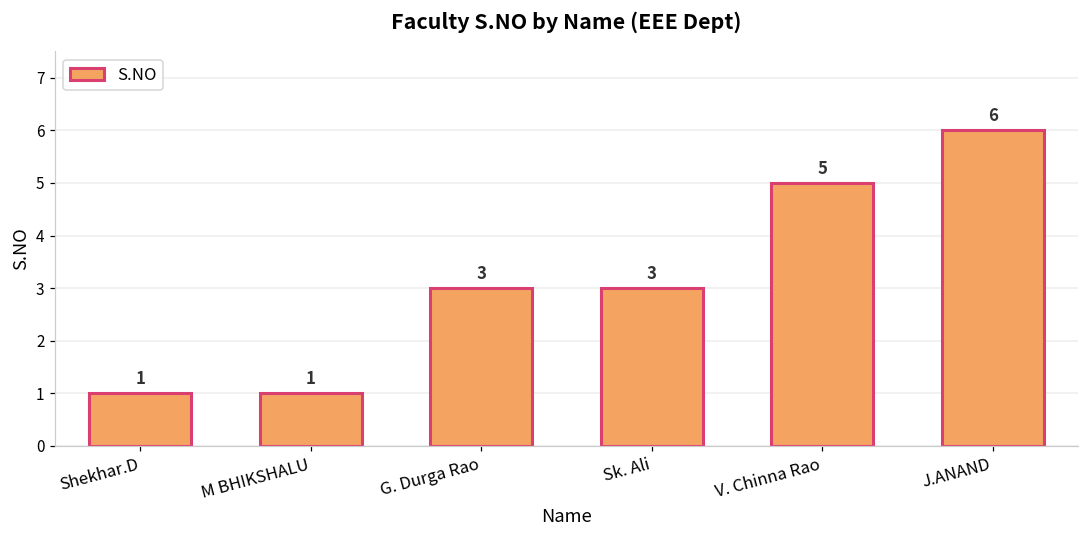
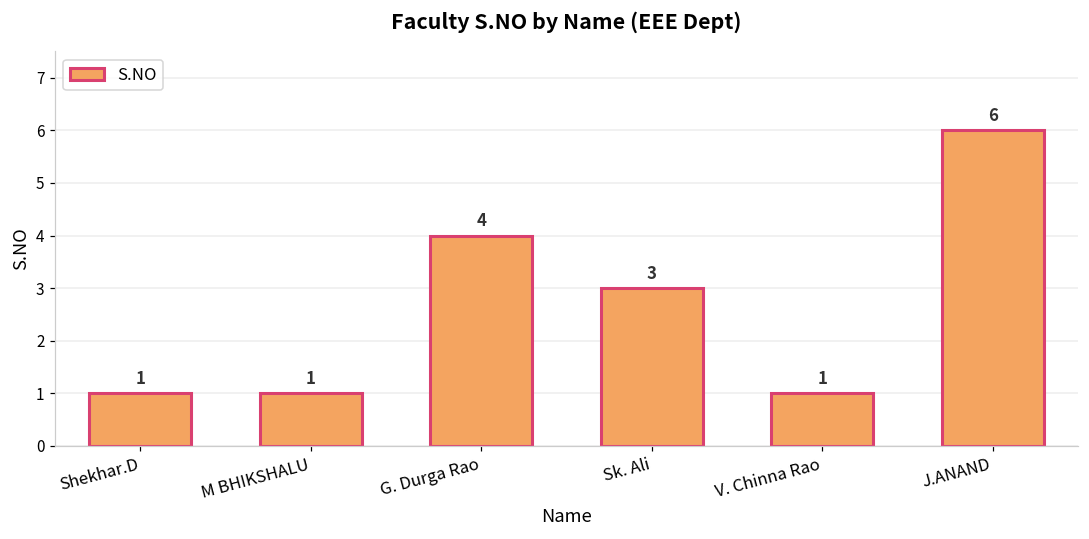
  {
    "Shekhar.D": 1,
    "M BHIKSHALU": 1,
-   "G. Durga Rao": 3,
+   "G. Durga Rao": 4,
    "Sk. Ali": 3,
-   "V. Chinna Rao": 5,
+   "V. Chinna Rao": 1,
    "J.ANAND": 6
  }
